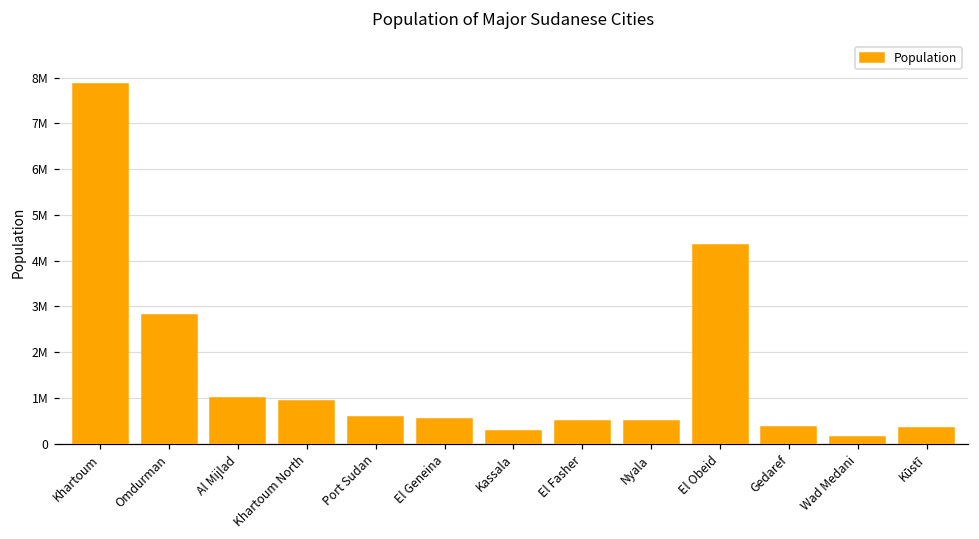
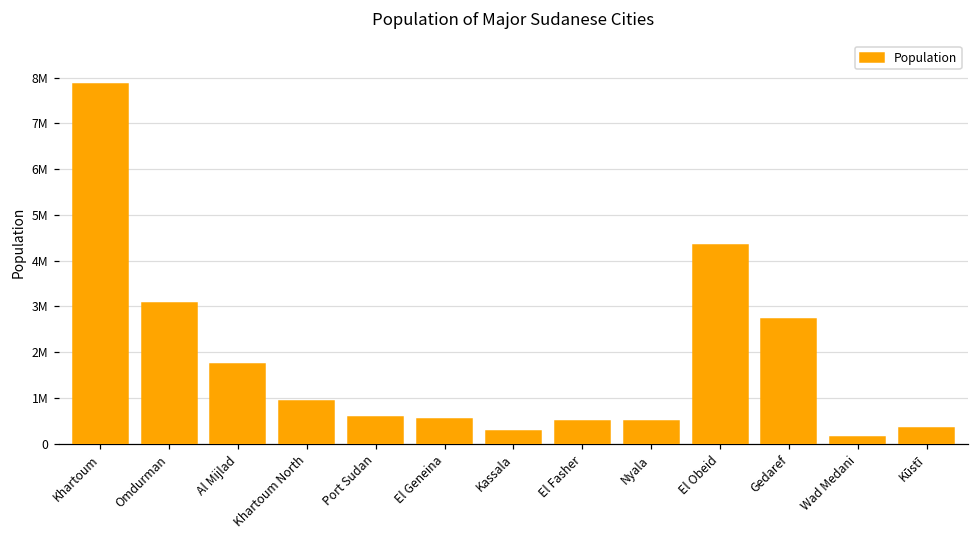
  {
    "Khartoum": 7900000,
-   "Omdurman": 2800000,
-   "Al Mijlad": 1000000,
+   "Omdurman": 3100000,
+   "Al Mijlad": 1700000,
    "Khartoum North": 900000,
    "Port Sudan": 600000,
    "El Geneina": 500000,
    "Kassala": 300000,
    "El Fasher": 500000,
    "Nyala": 500000,
    "El Obeid": 4300000,
-   "Gedaref": 400000,
+   "Gedaref": 2700000,
    "Wad Medani": 100000,
    "Kūstī": 300000
  }
